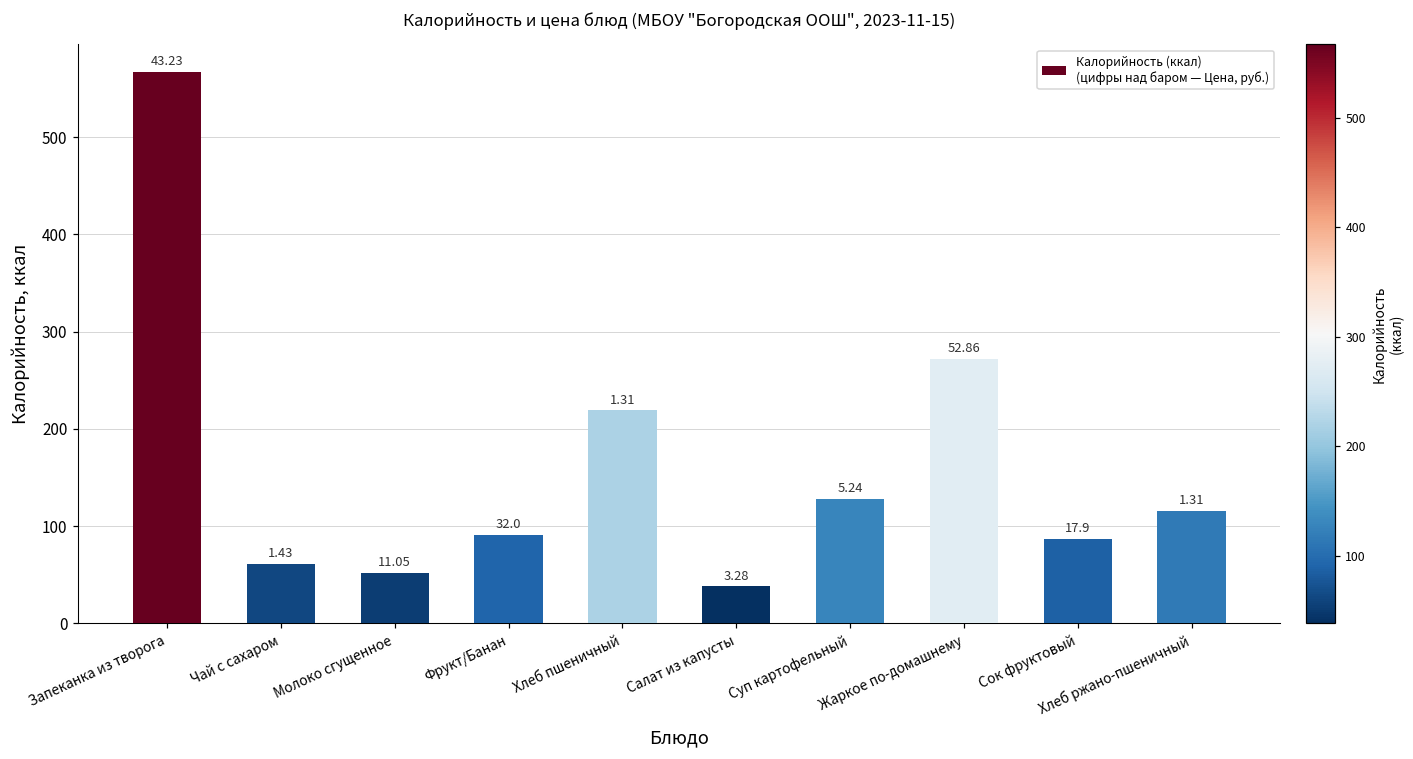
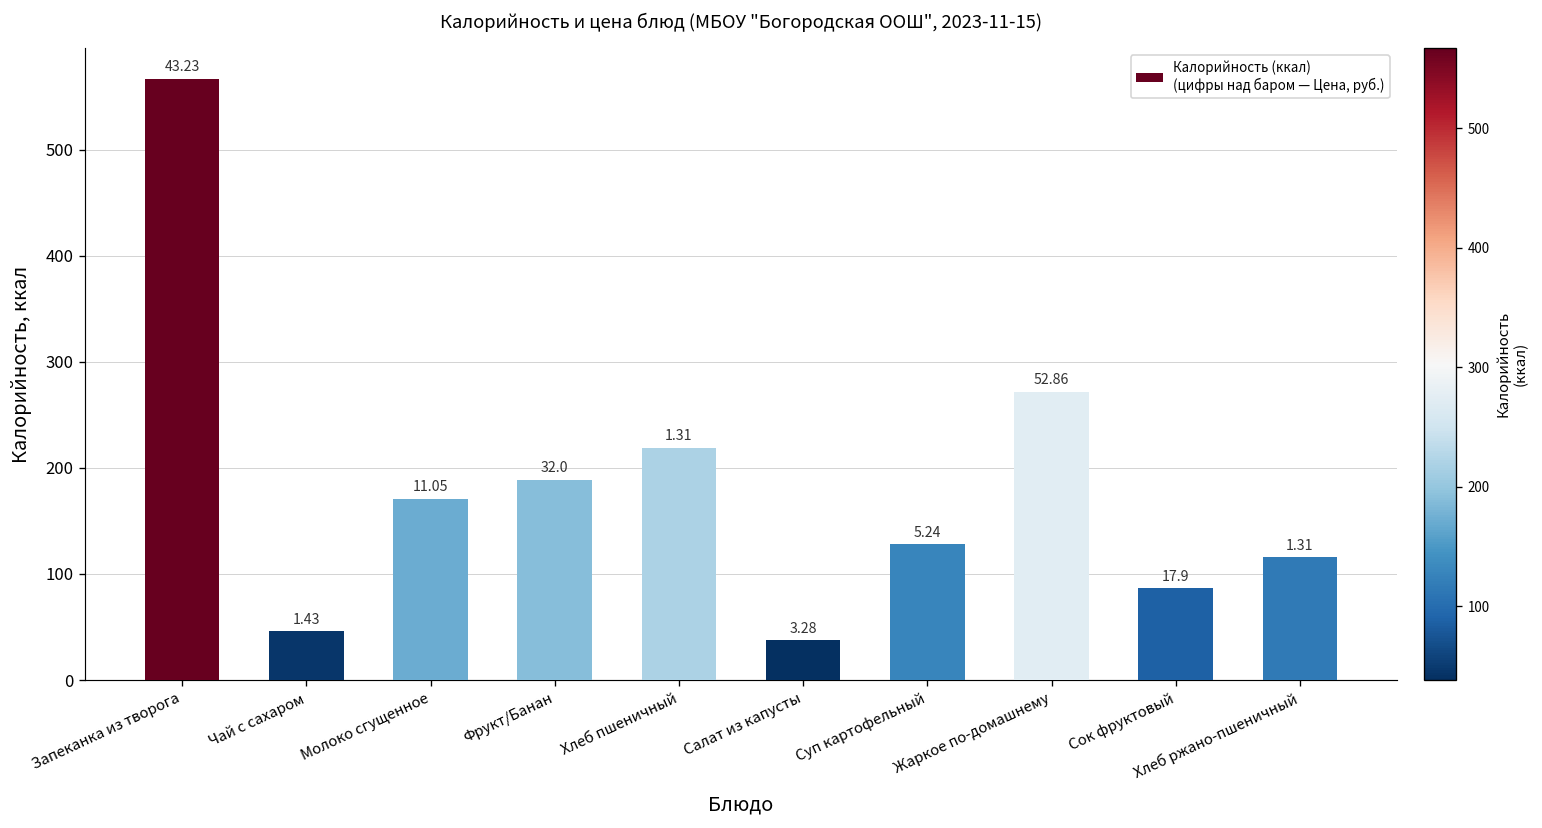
  {
-   "Чай с сахаром": 60,
-   "Молоко сгущенное": 50,
-   "Фрукт/Банан": 90
+   "Чай с сахаром": 50,
+   "Молоко сгущенное": 170,
+   "Фрукт/Банан": 190
  }
